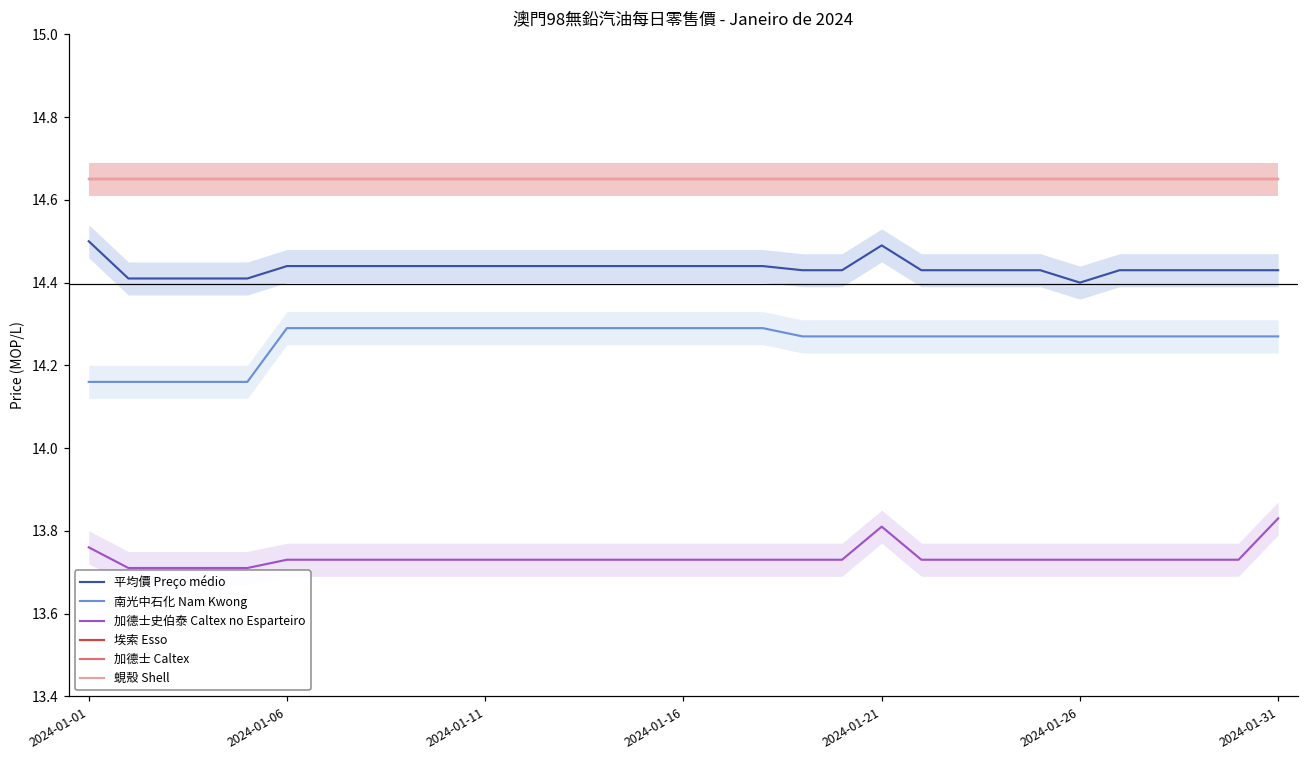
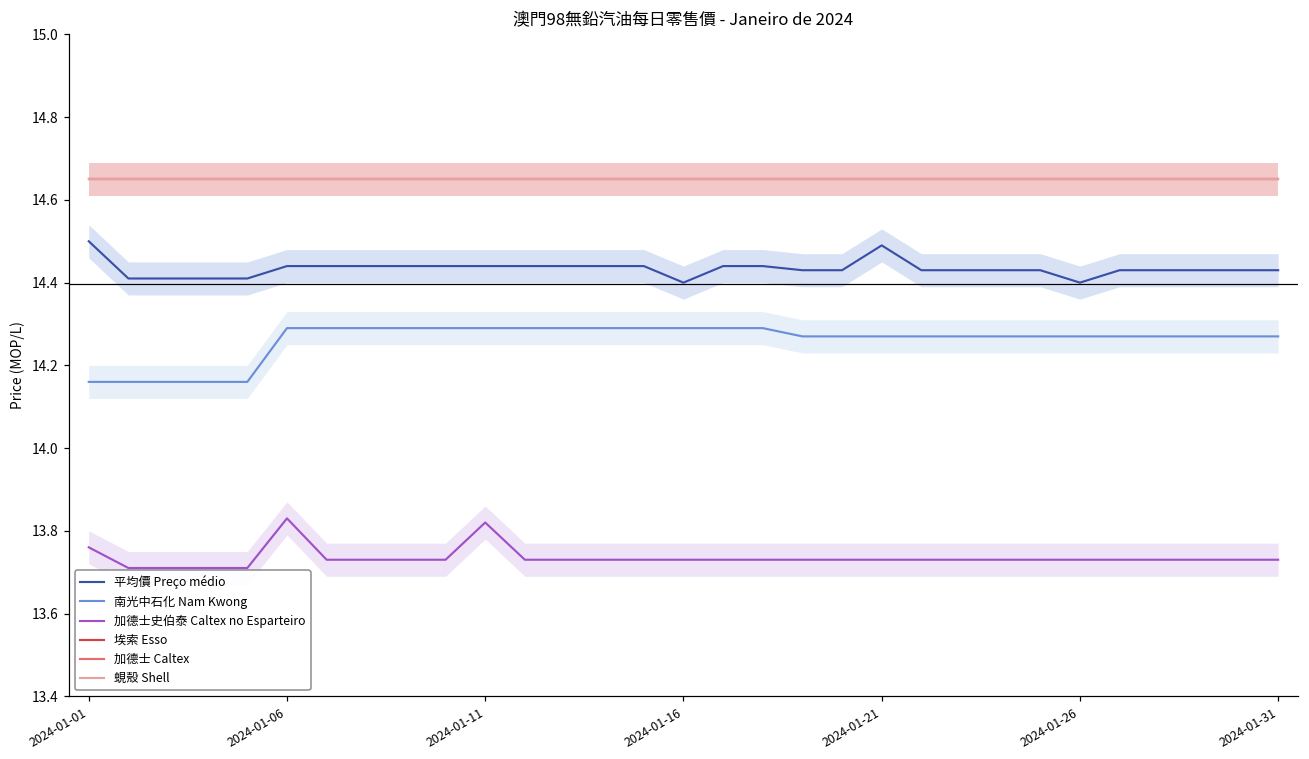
  {
    "平均價 Preço médio": {
      "2024-01-01": 14.50,
      "2024-01-06": 14.44,
      "2024-01-11": 14.44,
-     "2024-01-16": 14.44,
+     "2024-01-16": 14.40,
      "2024-01-21": 14.49,
      "2024-01-26": 14.40,
      "2024-01-31": 14.43
    },
    "加德士史伯泰 Caltex no Esparteiro": {
      "2024-01-01": 13.76,
-     "2024-01-06": 13.73,
-     "2024-01-11": 13.73,
+     "2024-01-06": 13.83,
+     "2024-01-11": 13.82,
      "2024-01-16": 13.73,
-     "2024-01-21": 13.81,
+     "2024-01-21": 13.73,
      "2024-01-26": 13.73,
-     "2024-01-31": 13.83
+     "2024-01-31": 13.73
    },
    "蜆殼 Shell": {
      "2024-01-01": 14.65,
      "2024-01-06": 14.65,
      "2024-01-11": 14.65,
      "2024-01-16": 14.65,
      "2024-01-21": 14.65,
      "2024-01-26": 14.65,
      "2024-01-31": 14.65
    }
  }
